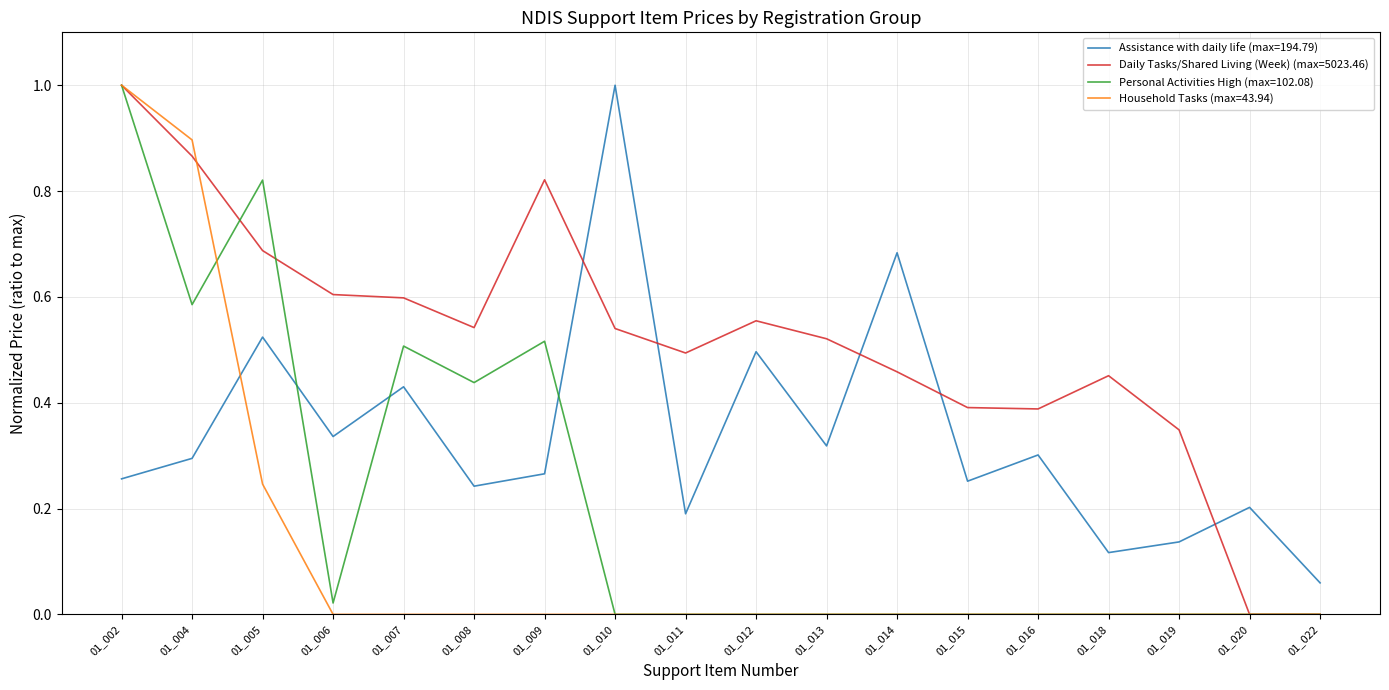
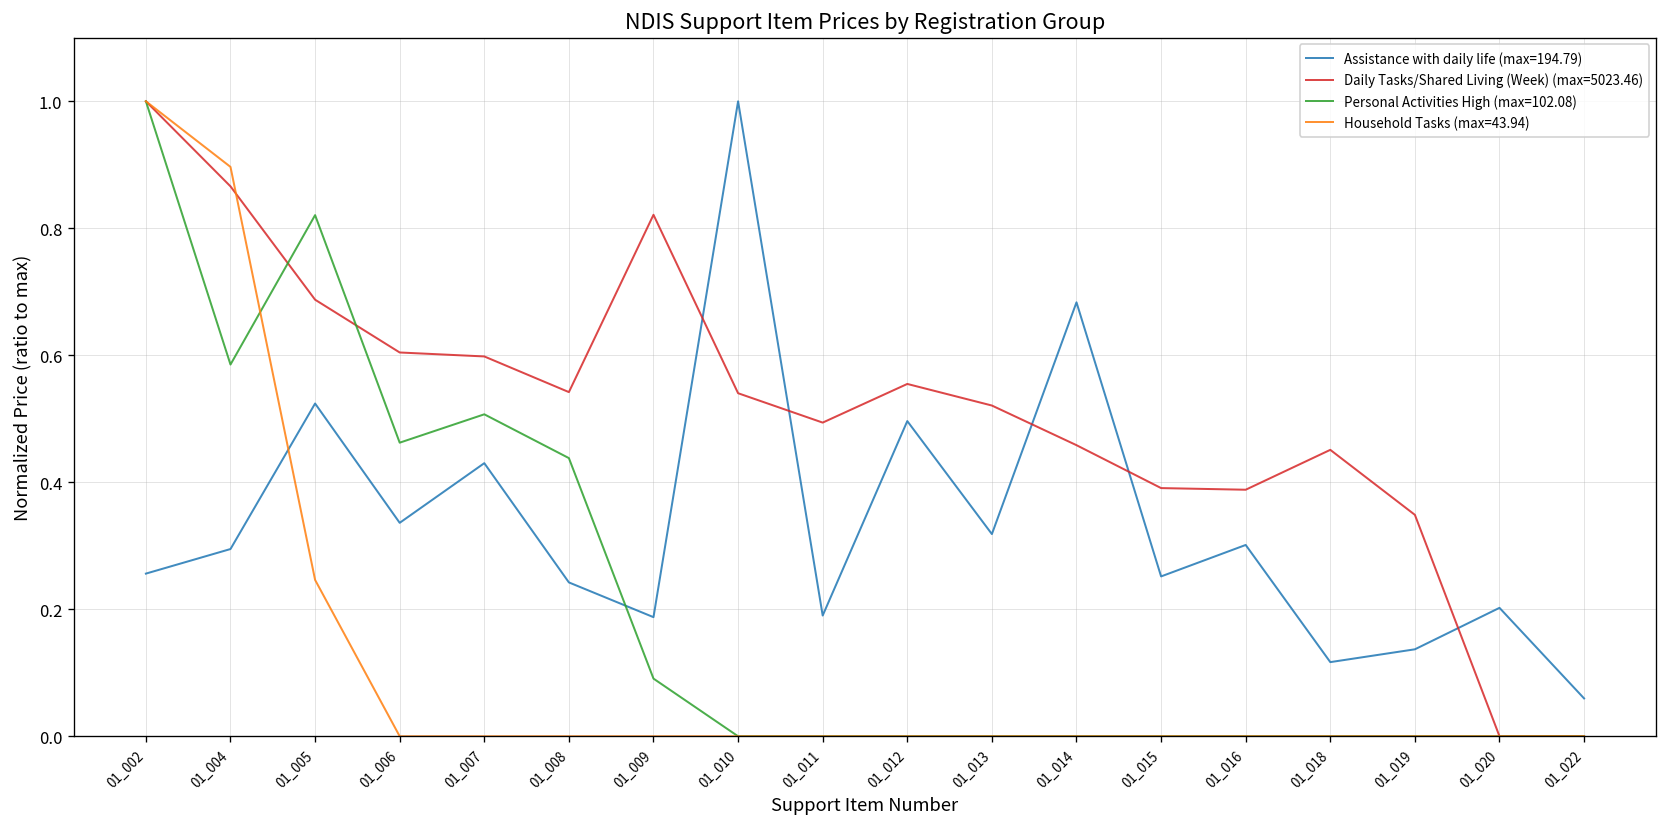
  {
    "Assistance with daily life (max=194.79)": {
      "01_002": 0.26,
      "01_004": 0.29,
      "01_005": 0.52,
      "01_006": 0.34,
      "01_007": 0.43,
      "01_008": 0.24,
-     "01_009": 0.27,
+     "01_009": 0.19,
      "01_010": 1.00,
      "01_011": 0.19,
      "01_012": 0.50,
      "01_013": 0.32,
      "01_014": 0.68,
      "01_015": 0.25,
      "01_016": 0.30,
      "01_018": 0.12,
      "01_019": 0.14,
      "01_020": 0.20,
      "01_022": 0.06
    },
    "Daily Tasks/Shared Living (Week) (max=5023.46)": {
      "01_004": 0.87,
      "01_005": 0.69,
      "01_006": 0.60,
      "01_007": 0.60,
      "01_008": 0.54,
      "01_009": 0.82,
      "01_010": 0.54,
      "01_011": 0.49,
      "01_012": 0.55,
      "01_013": 0.52,
      "01_014": 0.46,
      "01_015": 0.39,
      "01_016": 0.39,
      "01_018": 0.45,
      "01_019": 0.35
    },
    "Personal Activities High (max=102.08)": {
      "01_004": 0.59,
      "01_005": 0.82,
-     "01_006": 0.02,
+     "01_006": 0.46,
      "01_007": 0.51,
      "01_008": 0.44,
-     "01_009": 0.52
+     "01_009": 0.09
    },
    "Household Tasks (max=43.94)": {
      "01_004": 0.90,
      "01_005": 0.25,
      "01_006": 0.00,
      "01_007": 0.00,
      "01_008": 0.00,
      "01_009": 0.00
    }
  }
